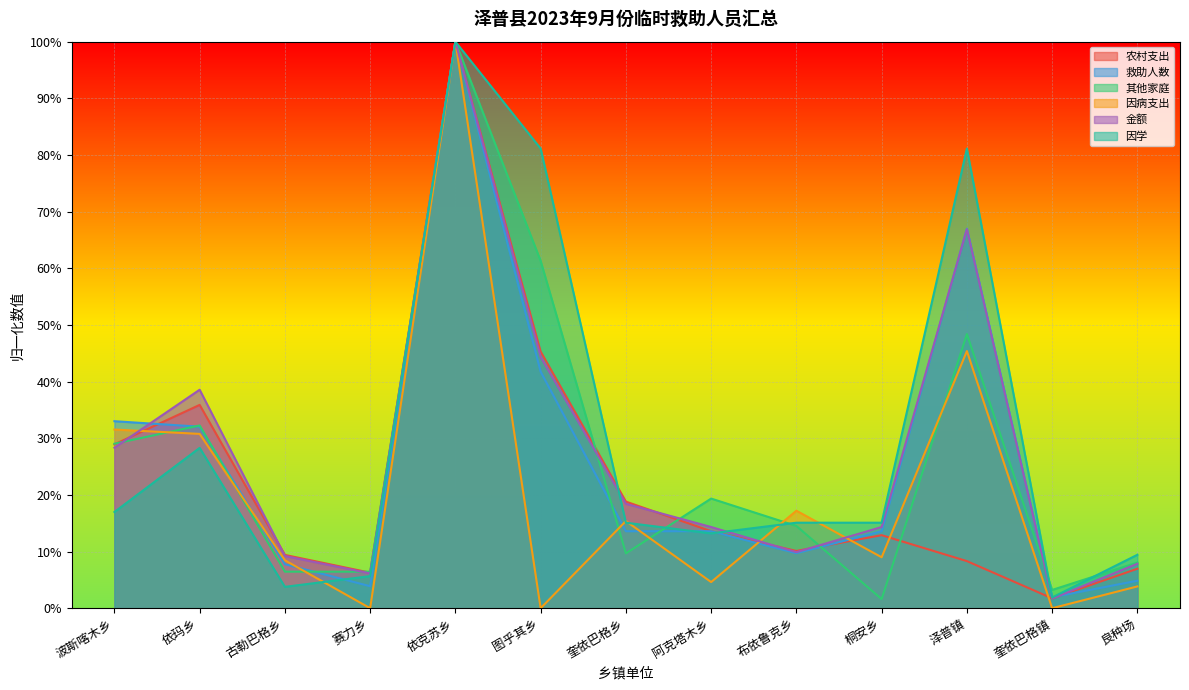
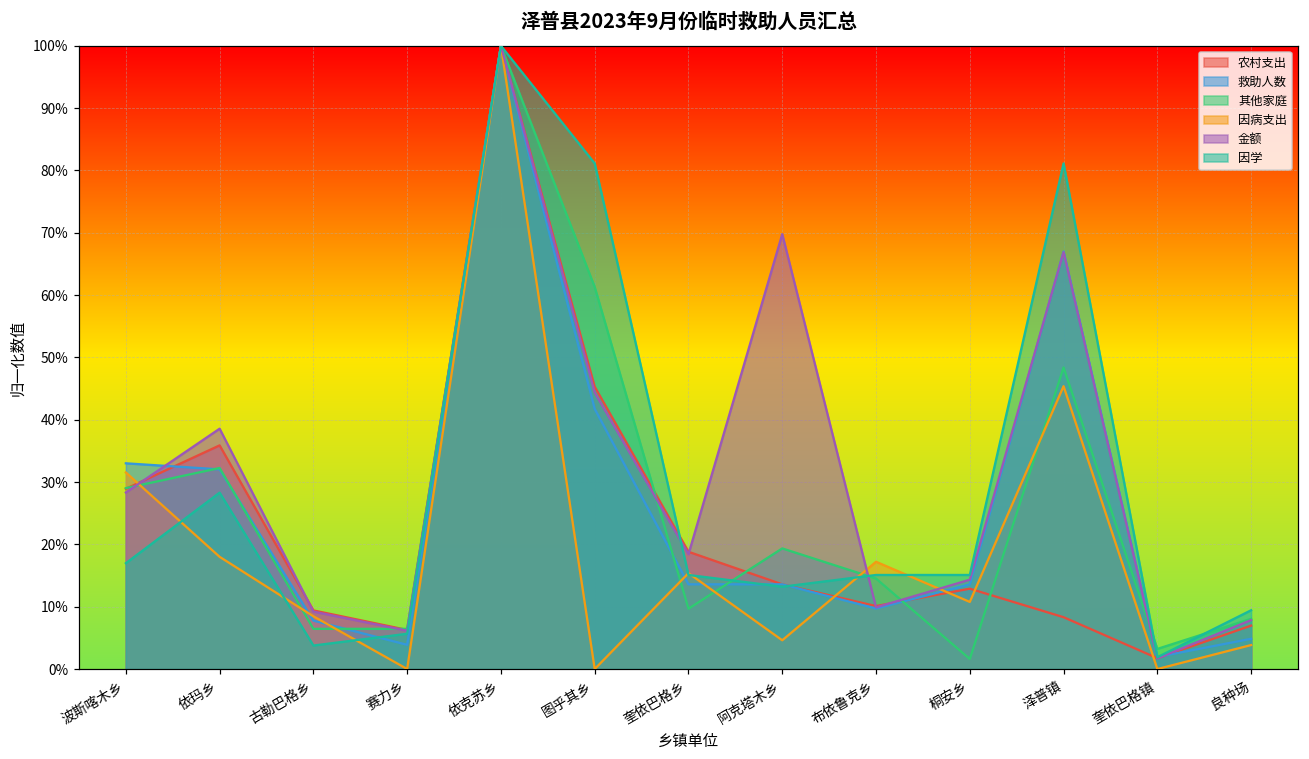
  {
    "农村支出": {
      "依玛乡": "36%",
      "图乎其乡": "45%",
      "桐安乡": "13%",
      "泽普镇": "8%",
      "良种场": "7%"
    },
    "救助人数": {
      "波斯喀木乡": "33%",
      "古勒巴格乡": "8%",
      "赛力乡": "4%",
      "图乎其乡": "42%",
      "奎依巴格乡": "14%",
      "桐安乡": "14%",
      "良种场": "5%"
    },
    "因病支出": {
      "波斯喀木乡": "32%",
-     "依玛乡": "31%",
+     "依玛乡": "18%",
      "古勒巴格乡": "8%",
      "赛力乡": "0%",
      "图乎其乡": "0%",
      "阿克塔木乡": "5%",
      "布依鲁克乡": "17%",
-     "桐安乡": "9%",
+     "桐安乡": "11%",
      "泽普镇": "45%",
      "奎依巴格镇": "0%",
      "良种场": "4%"
    },
    "金额": {
      "波斯喀木乡": "28%",
      "依玛乡": "39%",
      "图乎其乡": "44%",
-     "阿克塔木乡": "14%",
+     "阿克塔木乡": "70%",
      "桐安乡": "14%"
    }
  }
